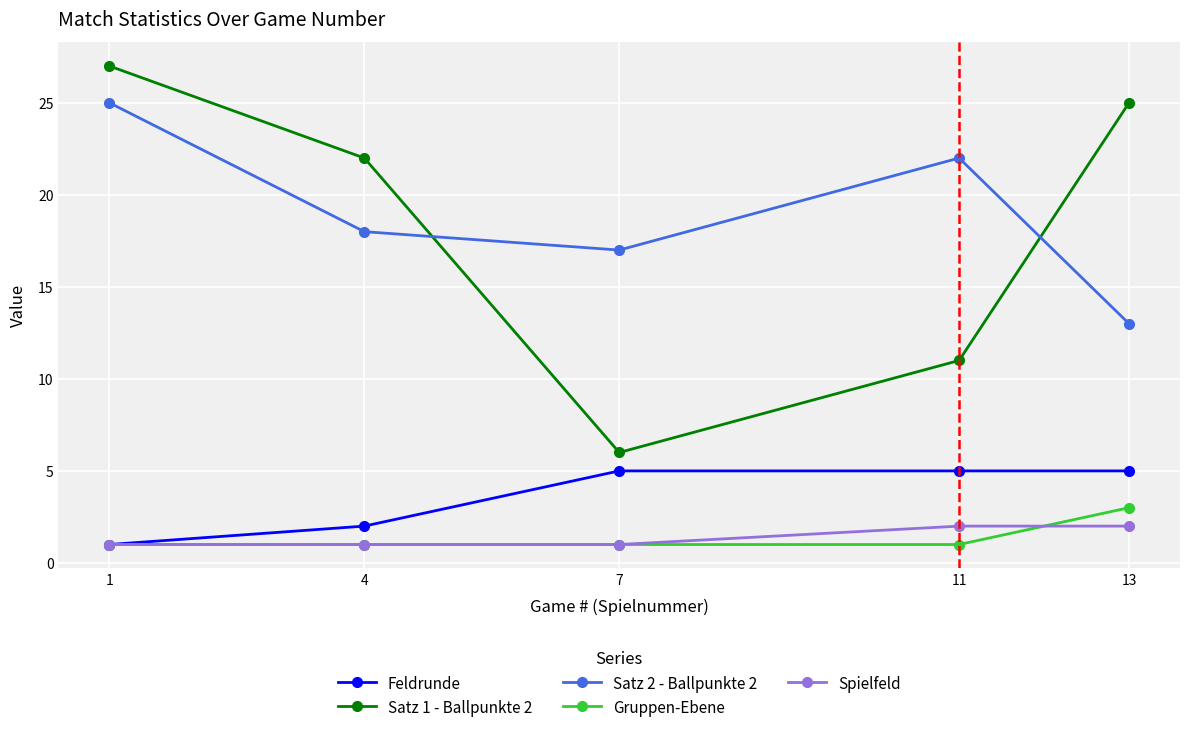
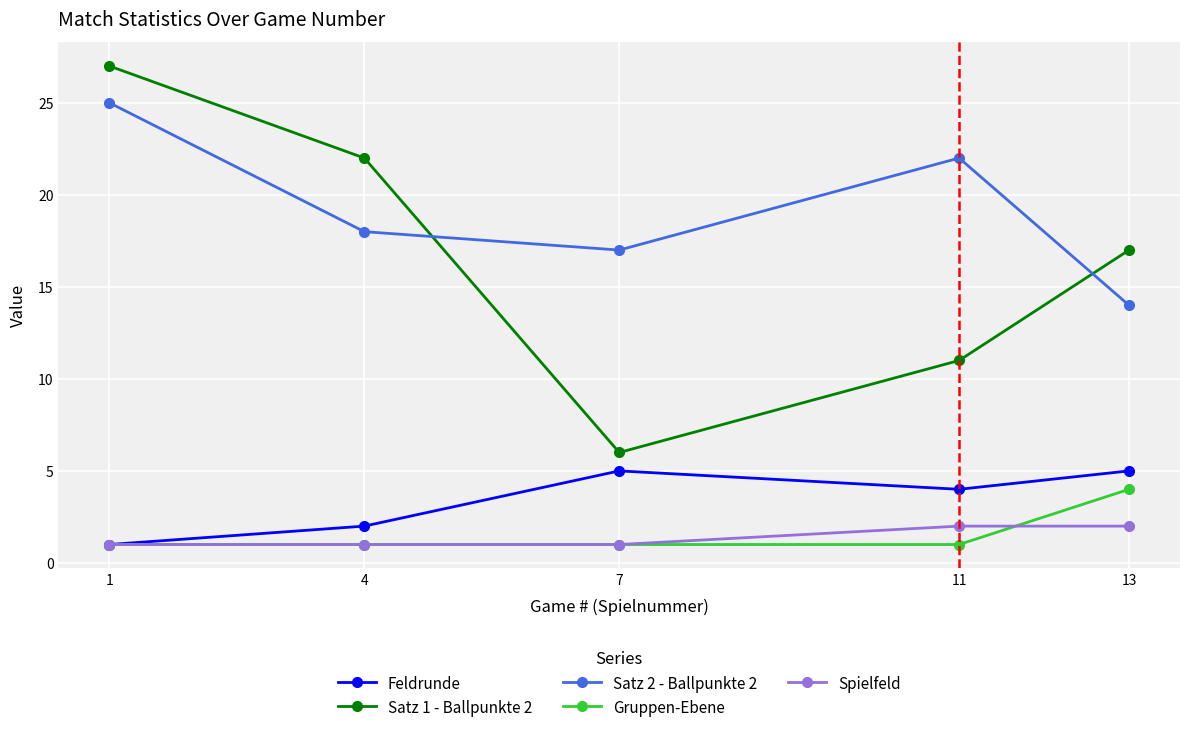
  {
    "Feldrunde": {
      "4": 2,
      "7": 5,
-     "11": 5,
+     "11": 4,
      "13": 5
    },
    "Satz 1 - Ballpunkte 2": {
      "1": 27,
      "4": 22,
      "7": 6,
      "11": 11,
-     "13": 25
+     "13": 17
    },
    "Satz 2 - Ballpunkte 2": {
      "1": 25,
      "4": 18,
      "7": 17,
      "11": 22,
-     "13": 13
+     "13": 14
    },
    "Gruppen-Ebene": {
      "11": 1,
-     "13": 3
+     "13": 4
    },
    "Spielfeld": {
      "11": 2,
      "13": 2
    }
  }
